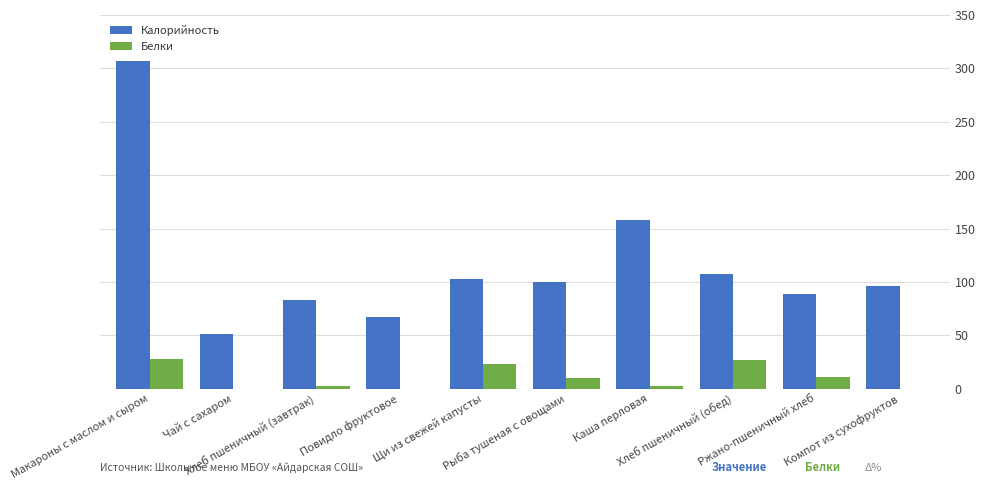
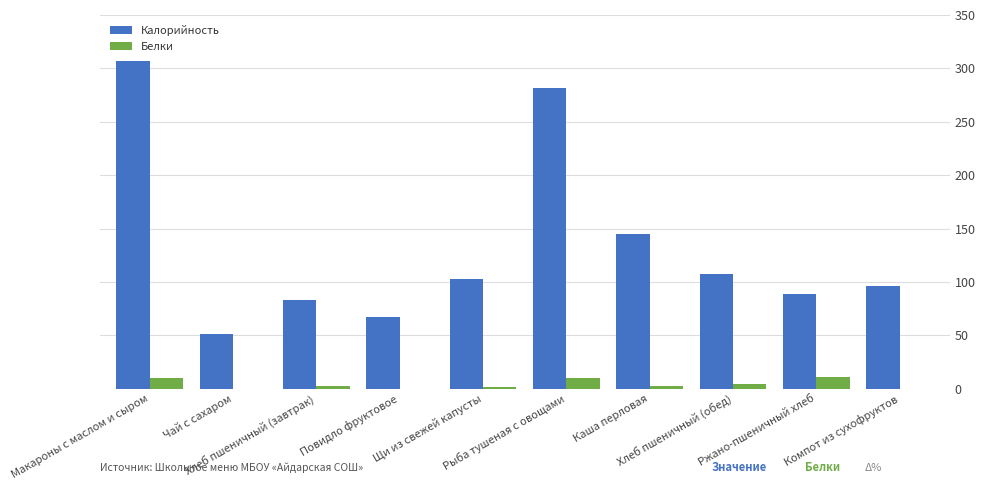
  {
    "Калорийность": {
      "Макароны с маслом и сыром": 307,
      "Чай с сахаром": 51,
      "Хлеб пшеничный (завтрак)": 83,
      "Повидло фруктовое": 67,
      "Щи из свежей капусты": 103,
-     "Рыба тушеная с овощами": 100,
-     "Каша перловая": 158,
+     "Рыба тушеная с овощами": 282,
+     "Каша перловая": 145,
      "Хлеб пшеничный (обед)": 107,
      "Ржано-пшеничный хлеб": 89,
      "Компот из сухофруктов": 96
    },
    "Белки": {
-     "Макароны с маслом и сыром": 28,
+     "Макароны с маслом и сыром": 10,
      "Чай с сахаром": 0,
      "Хлеб пшеничный (завтрак)": 2,
      "Повидло фруктовое": 0,
-     "Щи из свежей капусты": 24,
+     "Щи из свежей капусты": 2,
      "Рыба тушеная с овощами": 10,
-     "Хлеб пшеничный (обед)": 27,
+     "Хлеб пшеничный (обед)": 4,
      "Ржано-пшеничный хлеб": 11,
      "Компот из сухофруктов": 0
    }
  }
